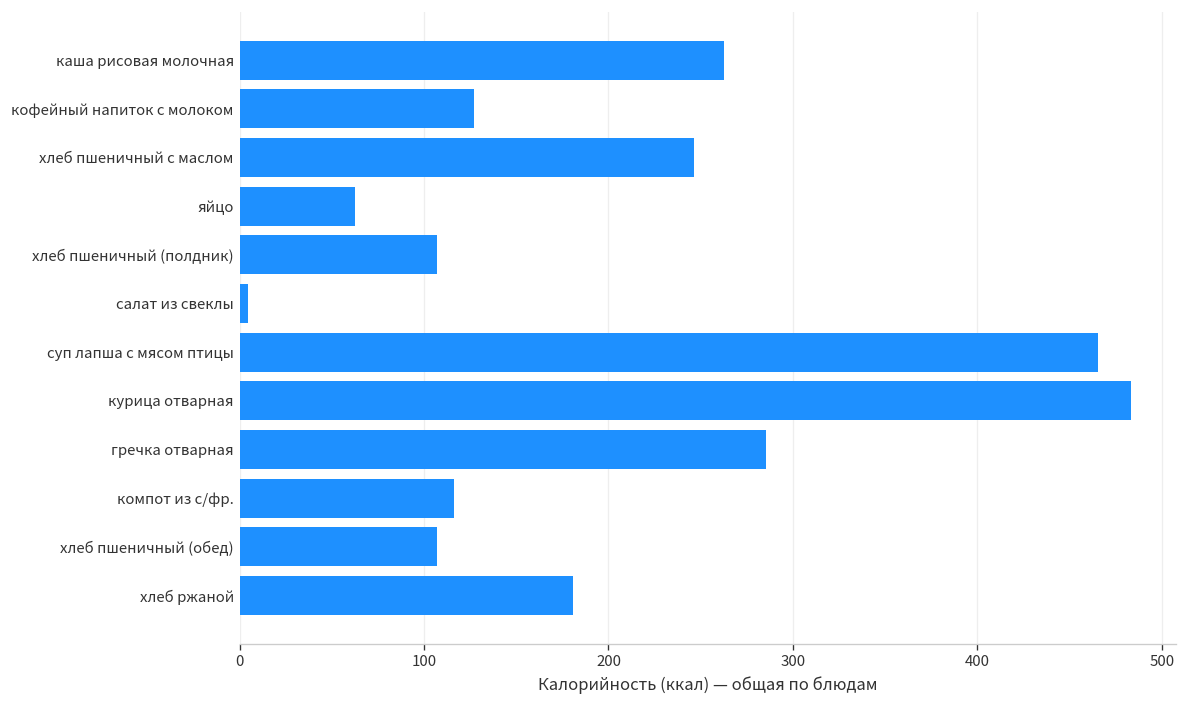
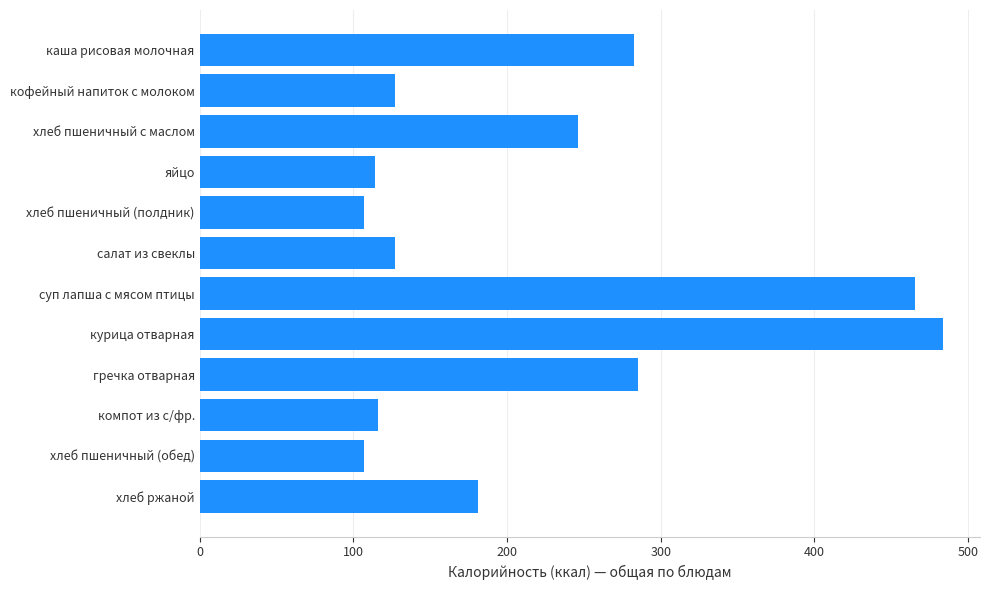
  {
-   "каша рисовая молочная": 263,
+   "каша рисовая молочная": 283,
    "кофейный напиток с молоком": 127,
    "хлеб пшеничный с маслом": 246,
-   "яйцо": 63,
+   "яйцо": 114,
    "хлеб пшеничный (полдник)": 107,
-   "салат из свеклы": 5,
+   "салат из свеклы": 127,
    "суп лапша с мясом птицы": 466,
    "курица отварная": 484,
    "гречка отварная": 285,
    "компот из с/фр.": 116,
    "хлеб пшеничный (обед)": 107,
    "хлеб ржаной": 181
  }
